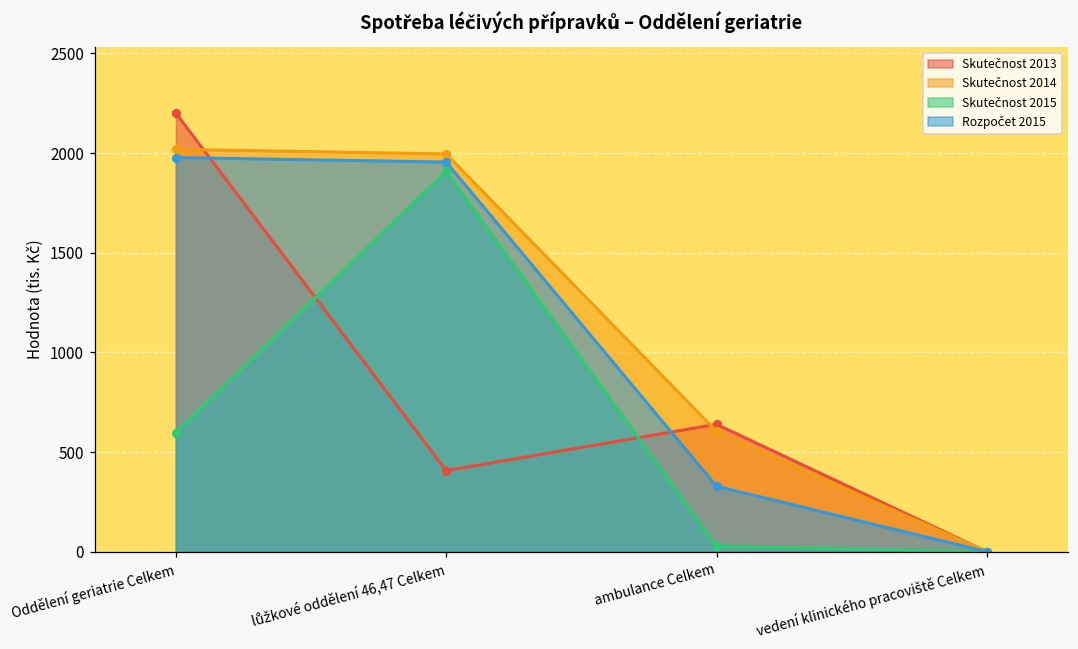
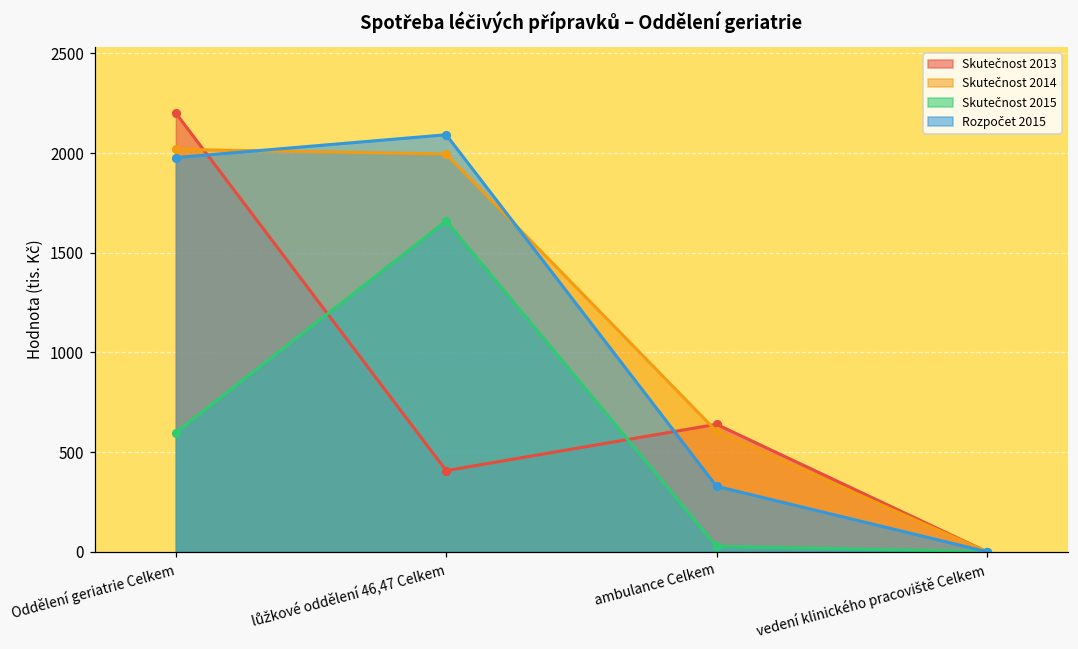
  {
    "Skutečnost 2013": {
      "Oddělení geriatrie Celkem": 2200,
      "lůžkové oddělení 46,47 Celkem": 410,
      "ambulance Celkem": 640
    },
    "Skutečnost 2014": {
      "Oddělení geriatrie Celkem": 2020,
      "lůžkové oddělení 46,47 Celkem": 2000,
      "ambulance Celkem": 600
    },
    "Skutečnost 2015": {
      "Oddělení geriatrie Celkem": 600,
-     "lůžkové oddělení 46,47 Celkem": 1910,
+     "lůžkové oddělení 46,47 Celkem": 1660,
      "ambulance Celkem": 30
    },
    "Rozpočet 2015": {
      "Oddělení geriatrie Celkem": 1980,
-     "lůžkové oddělení 46,47 Celkem": 1950,
+     "lůžkové oddělení 46,47 Celkem": 2090,
      "ambulance Celkem": 330
    }
  }
